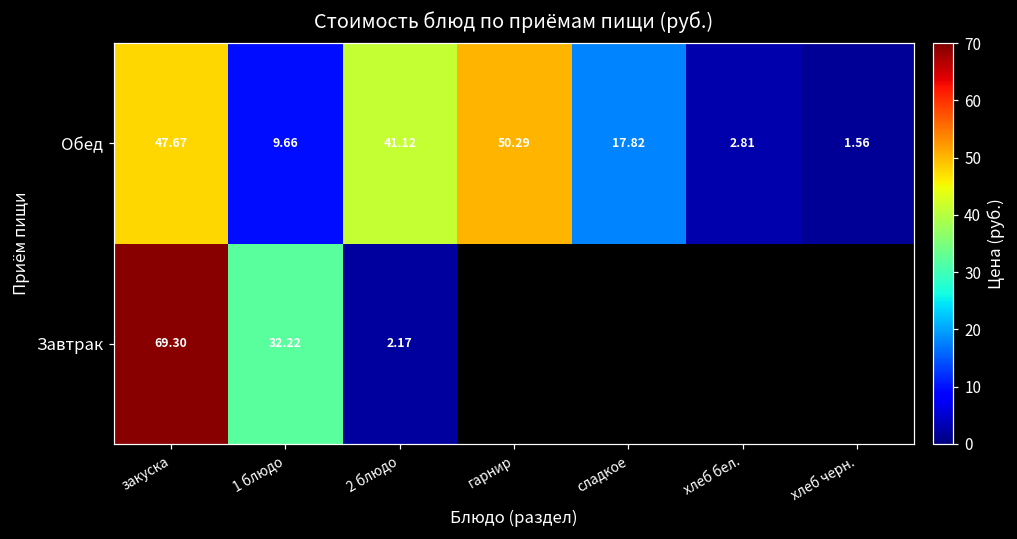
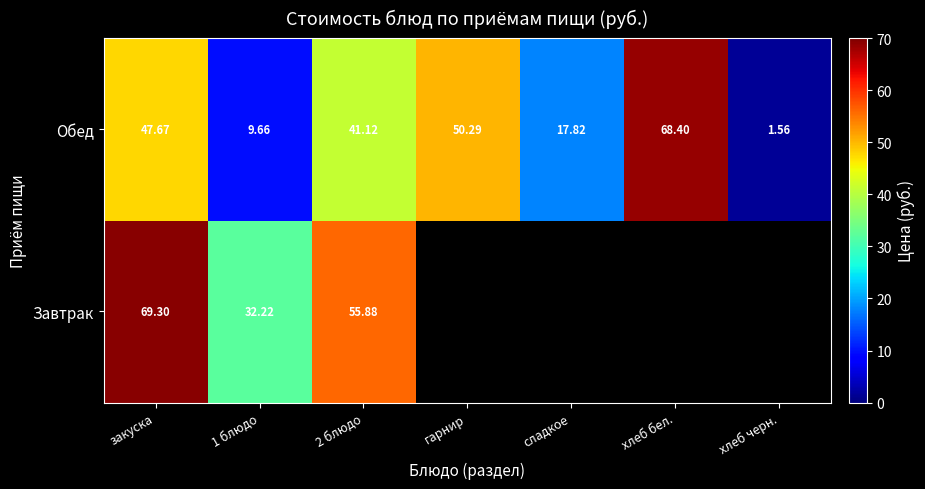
  {
    "Обед": {
      "закуска": 47.67,
      "1 блюдо": 9.66,
      "2 блюдо": 41.12,
      "гарнир": 50.29,
      "сладкое": 17.82,
-     "хлеб бел.": 2.81,
+     "хлеб бел.": 68.40,
      "хлеб черн.": 1.56
    },
    "Завтрак": {
      "закуска": 69.30,
      "1 блюдо": 32.22,
-     "2 блюдо": 2.17
+     "2 блюдо": 55.88
    }
  }
